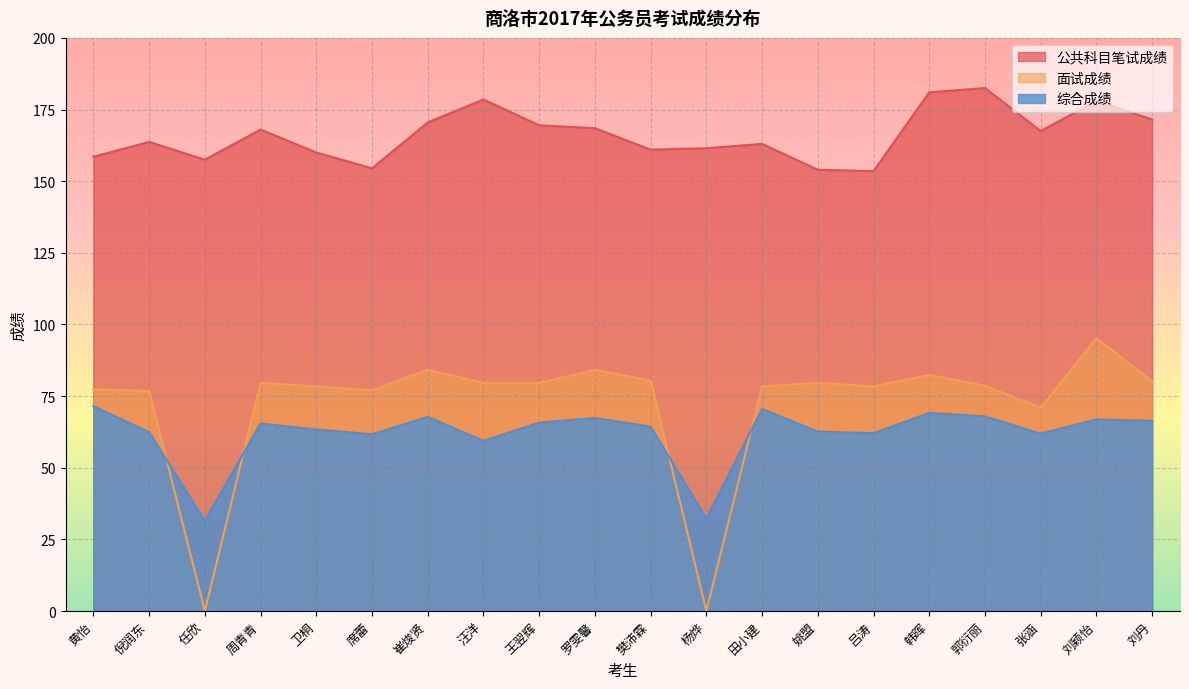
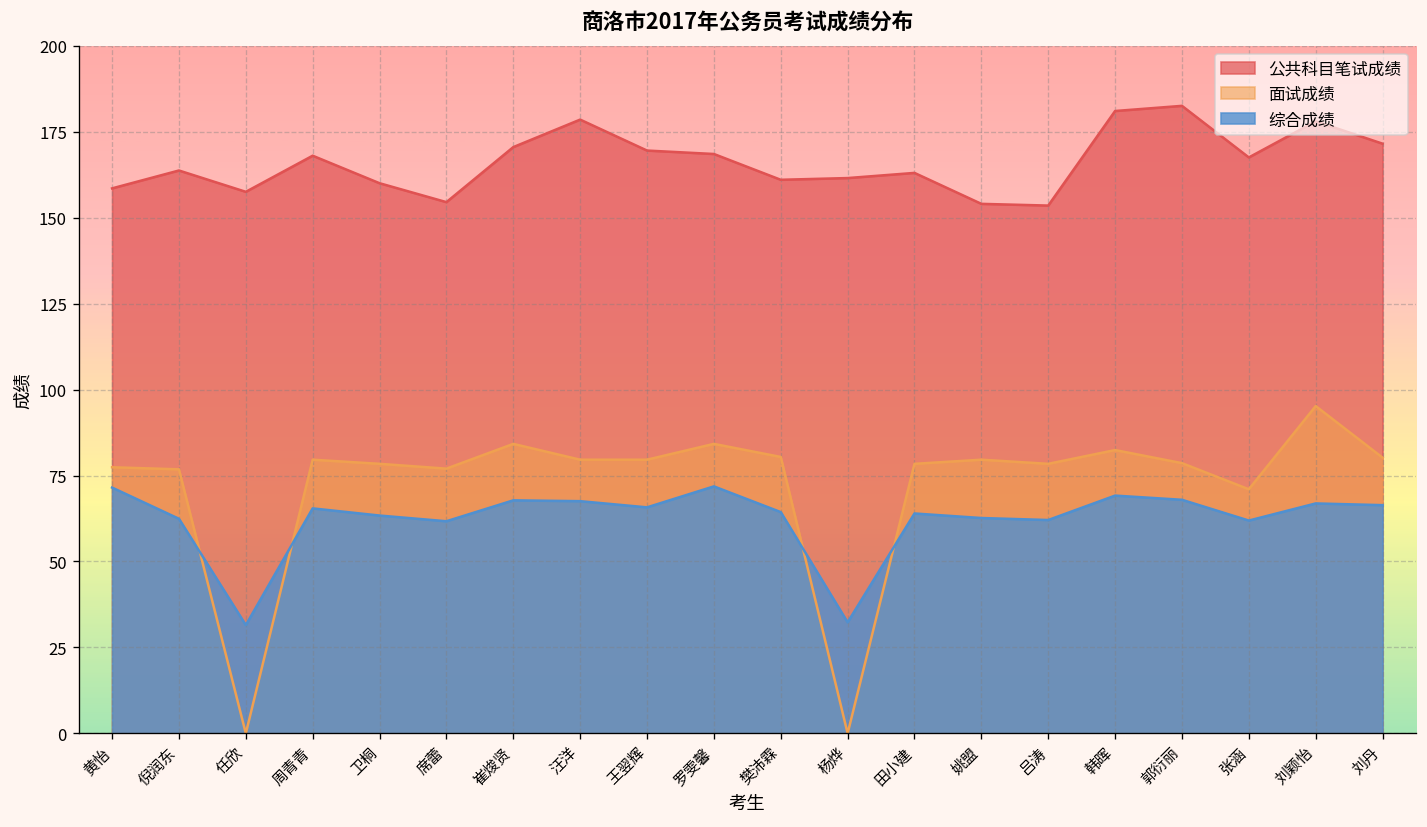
  {
    "公共科目笔试成绩": {
      "黄怡": 159,
      "倪润东": 164,
      "任欣": 158,
      "周青青": 168,
      "卫桐": 160,
      "席蕾": 155,
      "崔焌贤": 171,
      "汪洋": 179,
      "王翌辉": 170,
      "罗雯馨": 169,
      "樊沛霖": 161,
      "杨烨": 162,
      "田小建": 163,
      "姚盟": 154,
      "吕涛": 154,
      "韩晖": 181,
      "郭衍丽": 183,
      "张涵": 168,
      "刘丹": 172
    },
    "面试成绩": {
      "黄怡": 77,
      "倪润东": 77,
      "任欣": 0,
      "周青青": 80,
      "卫桐": 78,
      "席蕾": 77,
      "崔焌贤": 84,
      "汪洋": 80,
      "王翌辉": 80,
      "罗雯馨": 84,
      "樊沛霖": 80,
      "杨烨": 0,
      "田小建": 78,
      "姚盟": 80,
      "吕涛": 78,
      "韩晖": 82,
      "郭衍丽": 79,
      "张涵": 71,
      "刘颖怡": 95,
      "刘丹": 80
    },
    "综合成绩": {
      "黄怡": 71,
      "倪润东": 62,
      "任欣": 32,
      "周青青": 65,
      "卫桐": 63,
      "席蕾": 62,
      "崔焌贤": 68,
-     "汪洋": 59,
+     "汪洋": 68,
      "王翌辉": 66,
-     "罗雯馨": 67,
+     "罗雯馨": 72,
      "樊沛霖": 64,
      "杨烨": 32,
-     "田小建": 71,
+     "田小建": 64,
      "姚盟": 63,
      "吕涛": 62,
      "韩晖": 69,
      "郭衍丽": 68,
      "张涵": 62,
      "刘颖怡": 67,
      "刘丹": 66
    }
  }
